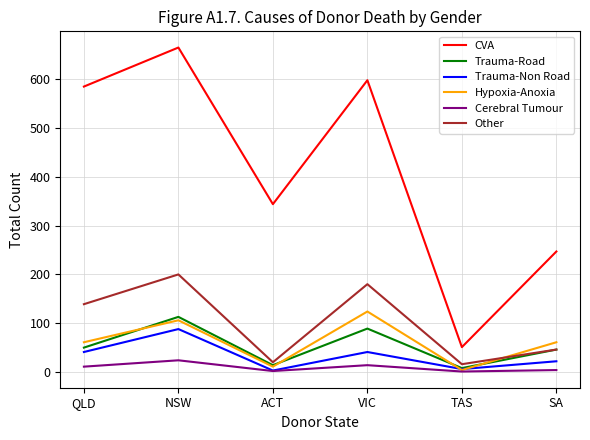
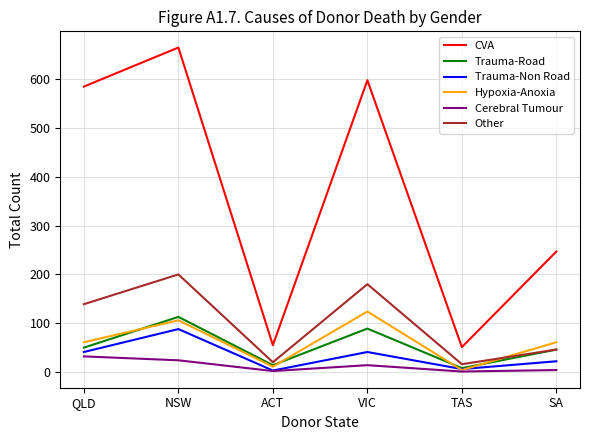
  {
    "CVA": {
      "QLD": 590,
      "NSW": 670,
-     "ACT": 340,
+     "ACT": 60,
      "VIC": 600,
      "TAS": 50,
      "SA": 250
    },
    "Trauma-Road": {
      "QLD": 50,
      "NSW": 110,
      "VIC": 90
    },
    "Trauma-Non Road": {
      "QLD": 40,
      "NSW": 90,
      "VIC": 40,
      "SA": 20
    },
    "Hypoxia-Anoxia": {
      "QLD": 60,
      "NSW": 110,
      "VIC": 120,
      "SA": 60
    },
    "Cerebral Tumour": {
-     "QLD": 10,
+     "QLD": 30,
      "NSW": 20,
      "VIC": 10,
      "SA": 0
    },
    "Other": {
      "QLD": 140,
      "NSW": 200,
      "ACT": 20,
      "VIC": 180,
      "TAS": 20
    }
  }
